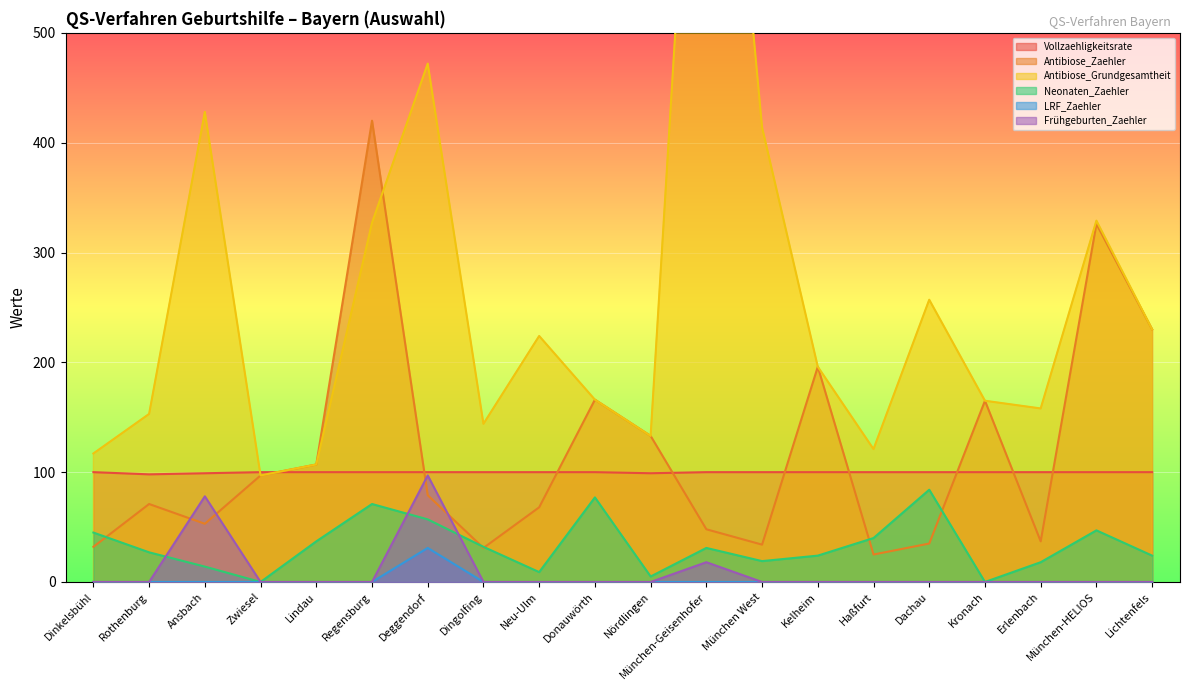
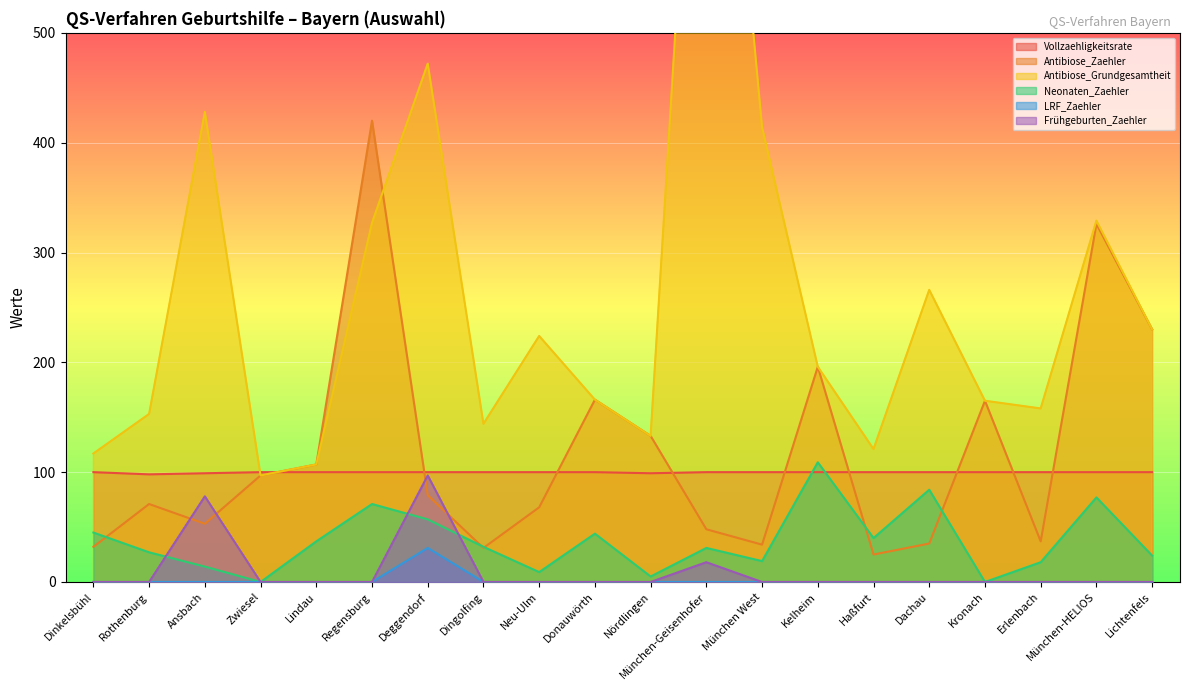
  {
    "Antibiose_Grundgesamtheit": {
      "Dinkelsbühl": 117,
      "Rothenburg": 153,
      "Ansbach": 428,
      "Regensburg": 327,
      "Deggendorf": 472,
      "Dingolfing": 144,
      "Neu-Ulm": 224,
      "München West": 414,
      "Haßfurt": 121,
-     "Dachau": 257,
+     "Dachau": 266,
      "Erlenbach": 158,
      "München-HELIOS": 329
    },
    "Neonaten_Zaehler": {
      "Dinkelsbühl": 45,
      "Rothenburg": 27,
      "Ansbach": 14,
      "Lindau": 37,
      "Regensburg": 71,
      "Deggendorf": 57,
      "Neu-Ulm": 9,
-     "Donauwörth": 77,
+     "Donauwörth": 44,
      "Nördlingen": 5,
      "München-Geisenhofer": 31,
      "München West": 19,
-     "Kelheim": 24,
+     "Kelheim": 109,
      "Haßfurt": 40,
      "Dachau": 84,
      "Erlenbach": 18,
-     "München-HELIOS": 47,
+     "München-HELIOS": 77,
      "Lichtenfels": 24
    },
    "LRF_Zaehler": {
      "Ansbach": 0,
      "Deggendorf": 31,
      "München-Geisenhofer": 0
    },
    "Frühgeburten_Zaehler": {
      "Ansbach": 78,
      "Deggendorf": 97,
      "München-Geisenhofer": 18
    }
  }
